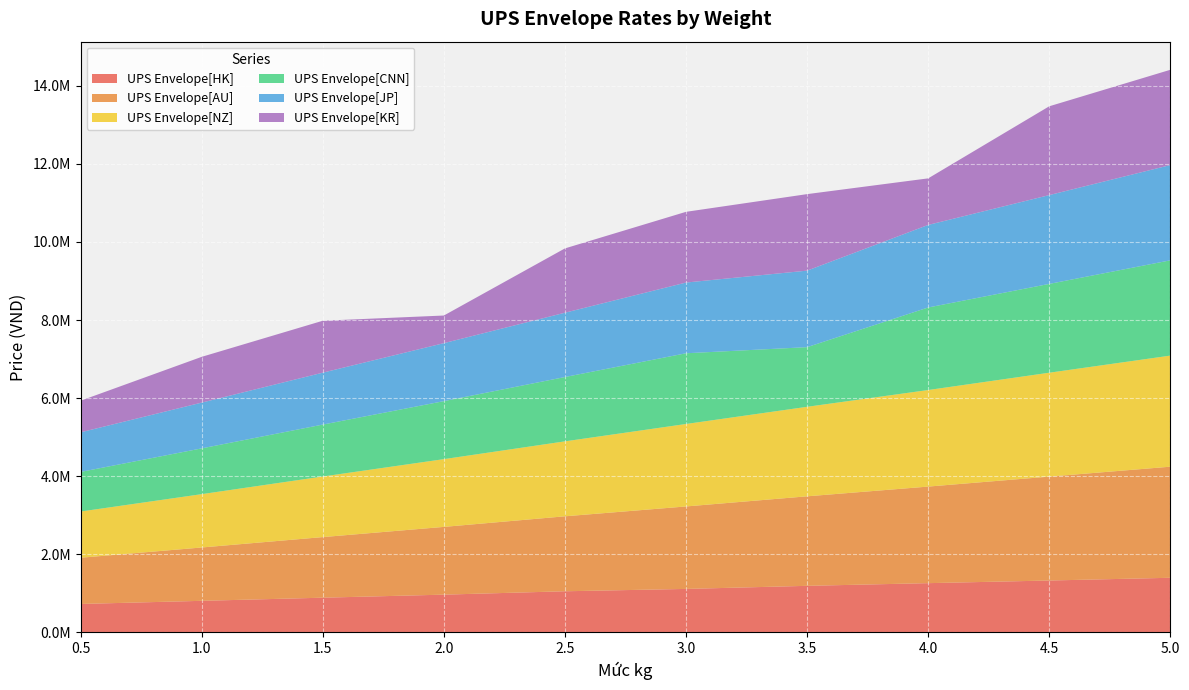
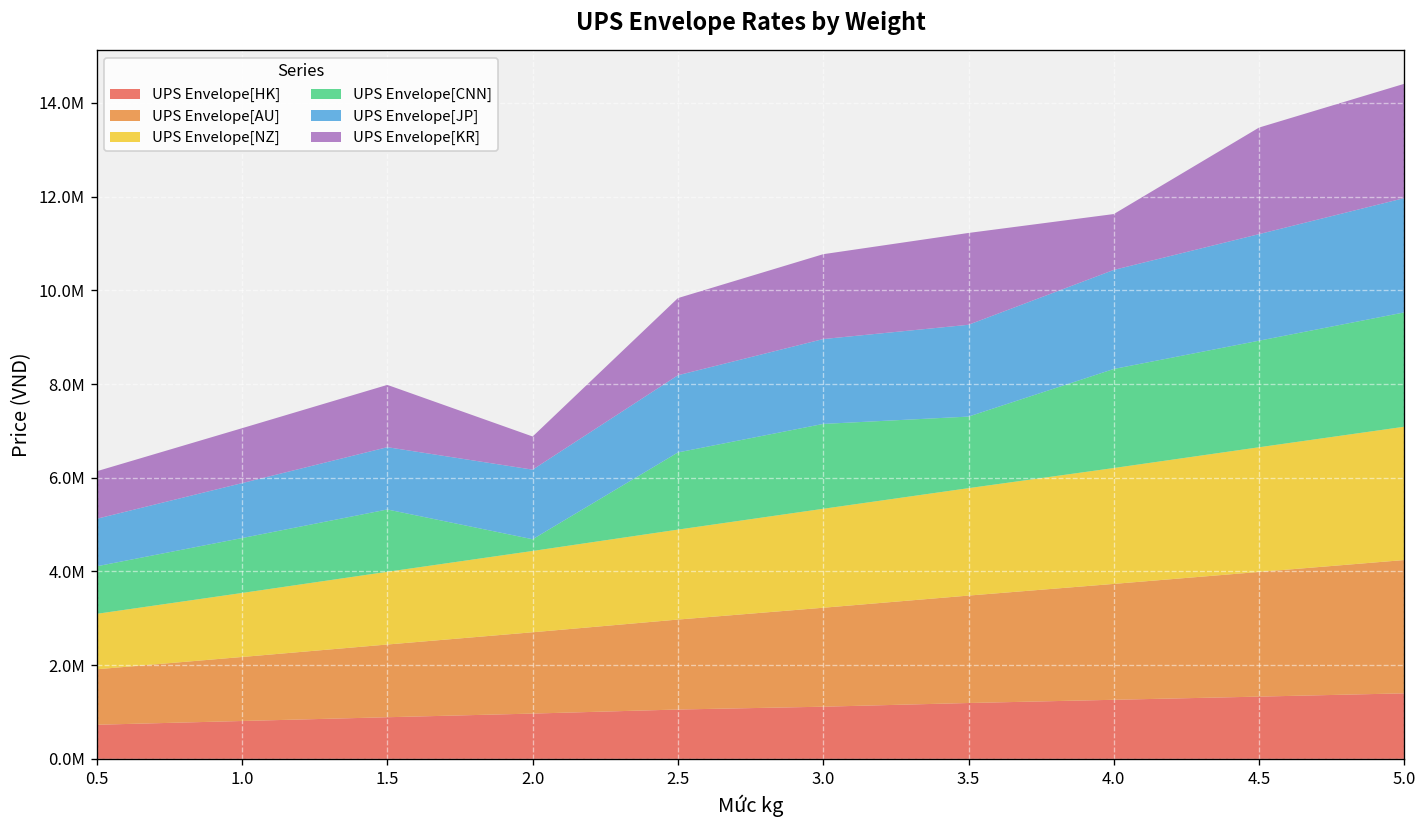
  {
    "UPS Envelope[NZ]": {
      "0.5": 1200000,
      "1.0": 1400000,
      "1.5": 1600000,
      "2.0": 1700000,
      "2.5": 1900000,
      "3.0": 2100000,
      "3.5": 2300000,
      "4.0": 2500000,
      "4.5": 2700000,
      "5.0": 2800000
    },
    "UPS Envelope[CNN]": {
      "0.5": 1000000,
      "1.0": 1200000,
      "1.5": 1300000,
-     "2.0": 1500000,
+     "2.0": 300000,
      "2.5": 1600000,
      "3.0": 1800000,
      "3.5": 1500000,
      "4.0": 2100000,
      "4.5": 2300000,
      "5.0": 2400000
    },
    "UPS Envelope[JP]": {
      "0.5": 1000000,
      "1.0": 1200000,
      "1.5": 1300000,
      "2.0": 1500000,
      "2.5": 1600000,
      "3.0": 1800000,
      "3.5": 2000000,
      "4.0": 2100000,
      "4.5": 2300000,
      "5.0": 2400000
    },
    "UPS Envelope[KR]": {
-     "0.5": 800000,
+     "0.5": 1000000,
      "1.0": 1200000,
      "1.5": 1300000,
      "2.0": 700000,
      "2.5": 1600000,
      "3.0": 1800000,
      "3.5": 2000000,
      "4.0": 1200000,
      "4.5": 2300000,
      "5.0": 2400000
    }
  }
